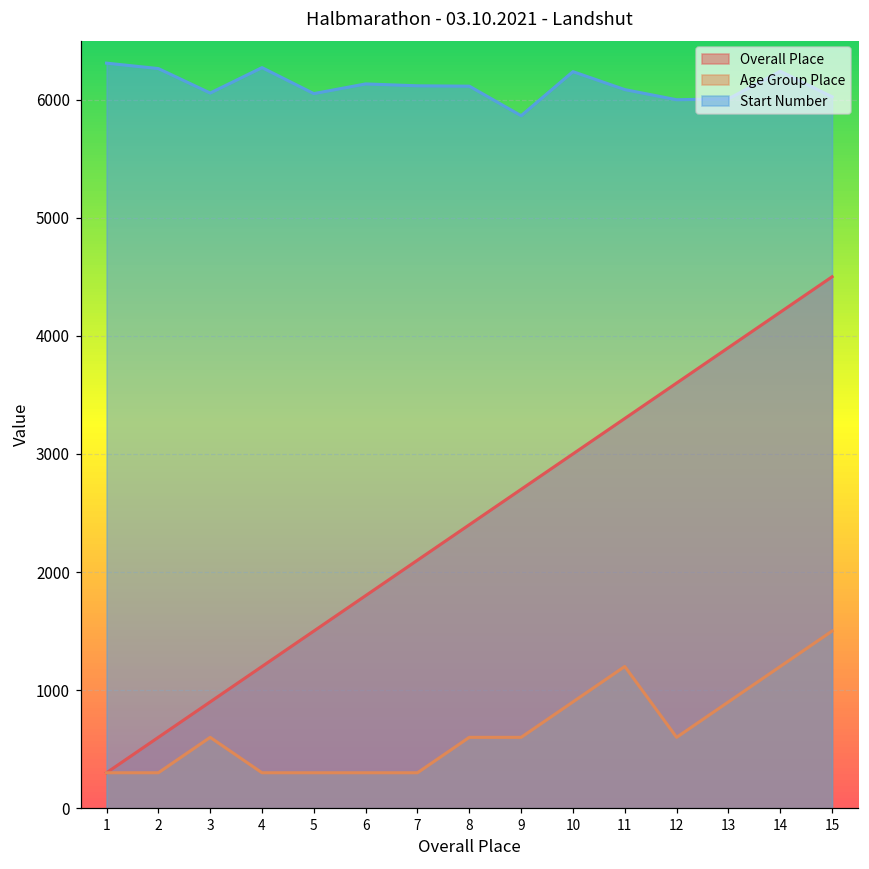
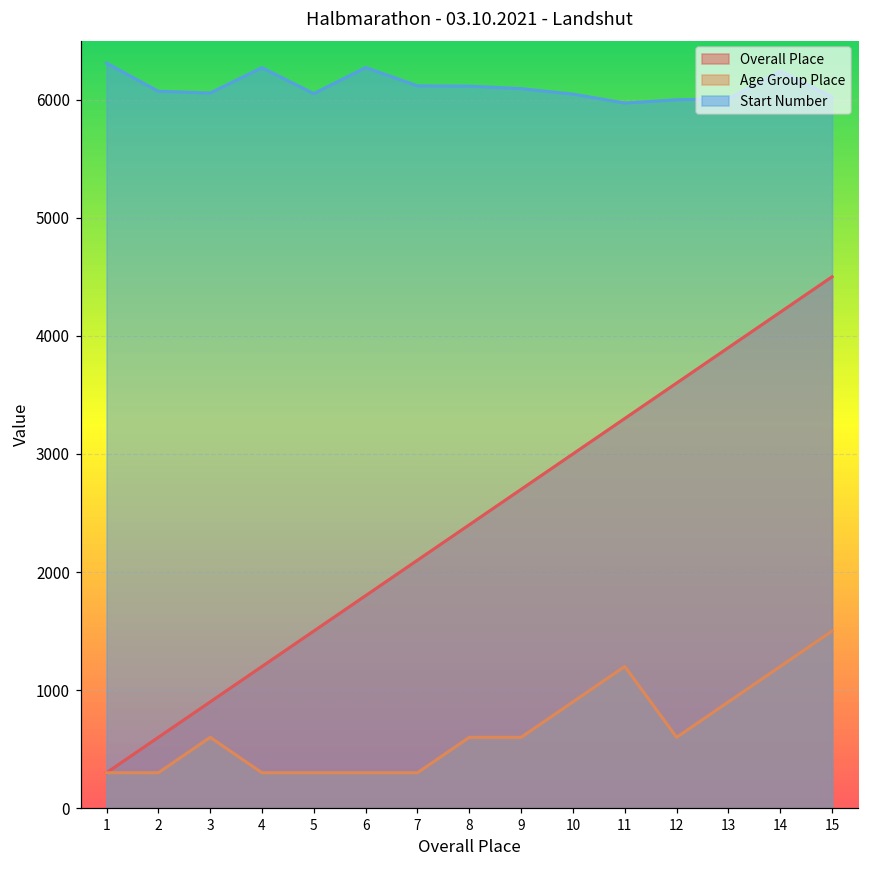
  {
    "Start Number": {
      "1": 6310,
-     "2": 6260,
+     "2": 6070,
      "3": 6060,
      "4": 6270,
      "5": 6050,
-     "6": 6130,
+     "6": 6270,
      "7": 6120,
      "8": 6110,
-     "9": 5860,
-     "10": 6240,
-     "11": 6090,
+     "9": 6090,
+     "10": 6050,
+     "11": 5970,
      "12": 6000
    }
  }
